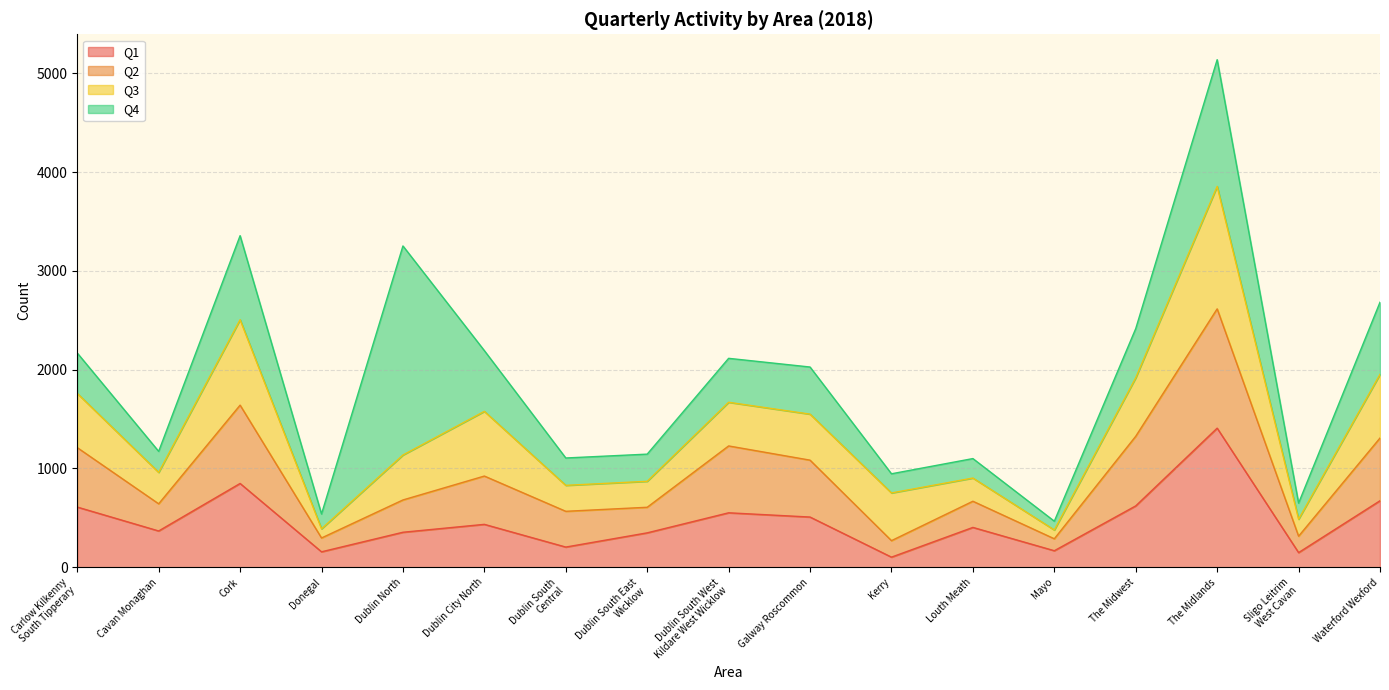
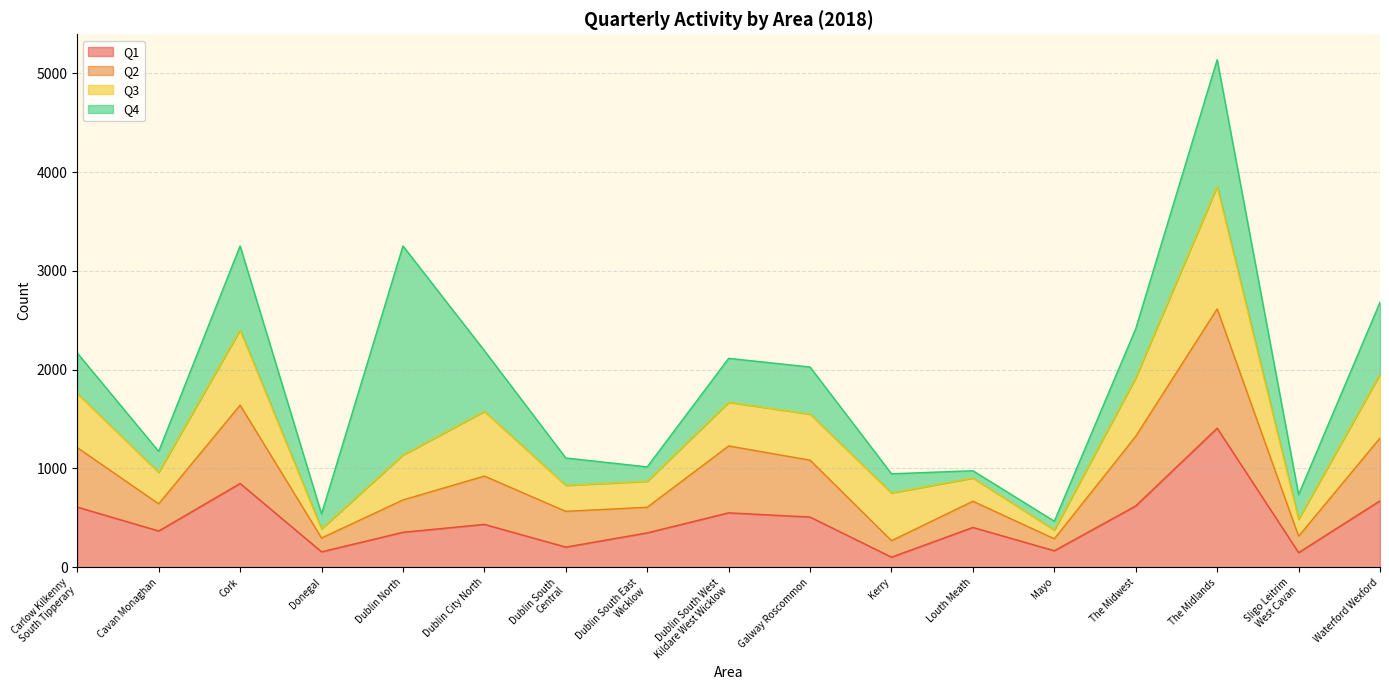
  {
    "Q3": {
      "Carlow Kilkenny South Tipperary": 500,
      "Cavan Monaghan": 300,
-     "Cork": 900,
+     "Cork": 800,
      "Donegal": 100,
      "Dublin North": 500,
      "Dublin City North": 700,
      "Dublin South Central": 300,
      "Dublin South East Wicklow": 300,
      "Dublin South West Kildare West Wicklow": 400,
      "Galway Roscommon": 500,
      "Kerry": 500,
      "Louth Meath": 200,
      "Mayo": 100,
      "The Midwest": 600,
      "The Midlands": 1200,
      "Sligo Leitrim West Cavan": 200,
      "Waterford Wexford": 600
    },
    "Q4": {
      "Carlow Kilkenny South Tipperary": 400,
      "Cavan Monaghan": 200,
      "Cork": 900,
      "Donegal": 200,
      "Dublin North": 2100,
      "Dublin City North": 600,
      "Dublin South Central": 300,
-     "Dublin South East Wicklow": 300,
+     "Dublin South East Wicklow": 100,
      "Dublin South West Kildare West Wicklow": 400,
      "Galway Roscommon": 500,
      "Kerry": 200,
-     "Louth Meath": 200,
+     "Louth Meath": 100,
      "Mayo": 100,
      "The Midwest": 500,
      "The Midlands": 1300,
-     "Sligo Leitrim West Cavan": 160,
+     "Sligo Leitrim West Cavan": 250,
      "Waterford Wexford": 700
    }
  }
